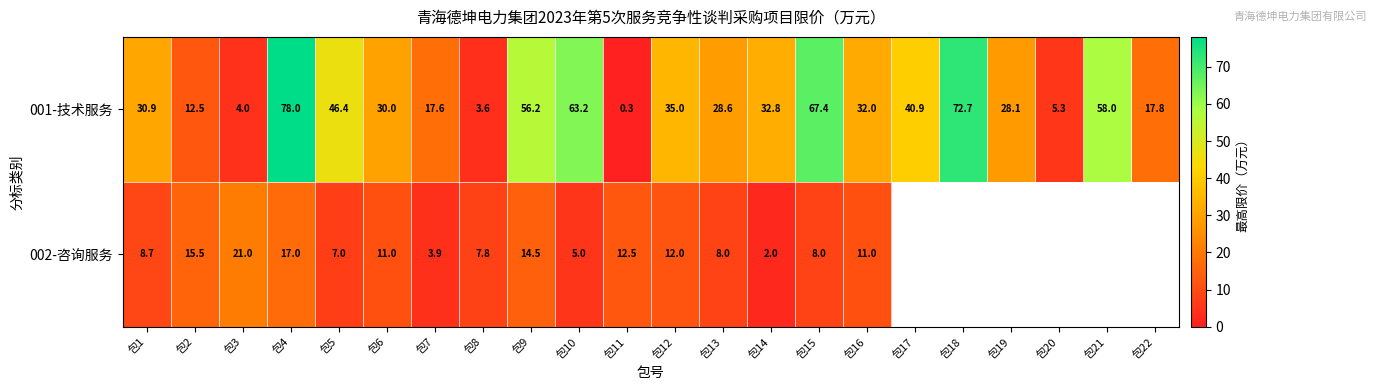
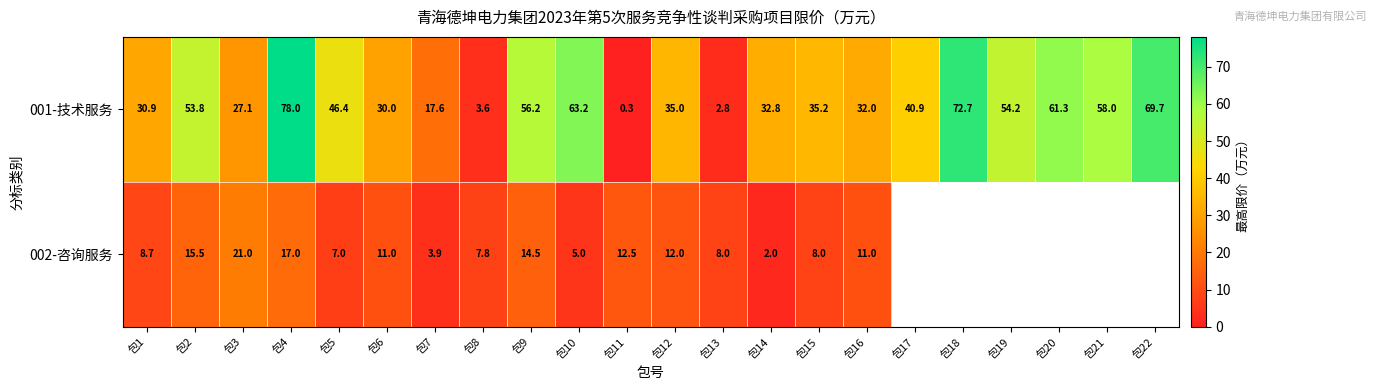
  {
    "001-技术服务": {
      "包1": 30.9,
-     "包2": 12.5,
-     "包3": 4.0,
+     "包2": 53.8,
+     "包3": 27.1,
      "包4": 78.0,
      "包5": 46.4,
      "包6": 30.0,
      "包7": 17.6,
      "包8": 3.6,
      "包9": 56.2,
      "包10": 63.2,
      "包11": 0.3,
      "包12": 35.0,
-     "包13": 28.6,
+     "包13": 2.8,
      "包14": 32.8,
-     "包15": 67.4,
+     "包15": 35.2,
      "包16": 32.0,
      "包17": 40.9,
      "包18": 72.7,
-     "包19": 28.1,
-     "包20": 5.3,
+     "包19": 54.2,
+     "包20": 61.3,
      "包21": 58.0,
-     "包22": 17.8
+     "包22": 69.7
    },
    "002-咨询服务": {
      "包1": 8.7,
      "包2": 15.5,
      "包3": 21.0,
      "包4": 17.0,
      "包5": 7.0,
      "包6": 11.0,
      "包7": 3.9,
      "包8": 7.8,
      "包9": 14.5,
      "包10": 5.0,
      "包11": 12.5,
      "包12": 12.0,
      "包13": 8.0,
      "包14": 2.0,
      "包15": 8.0,
      "包16": 11.0
    }
  }
